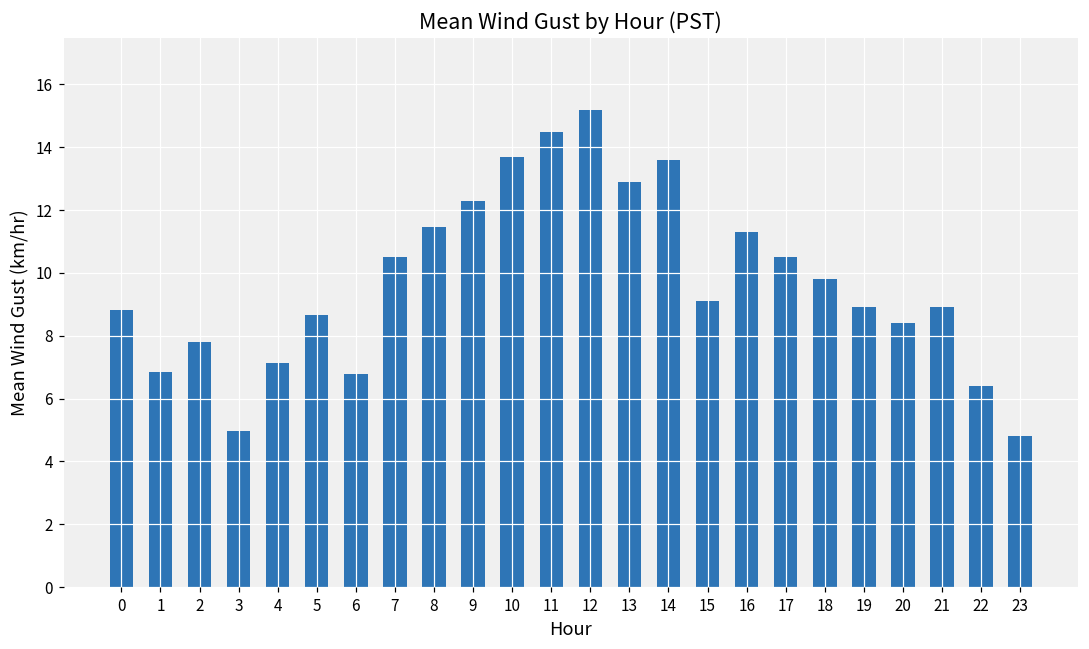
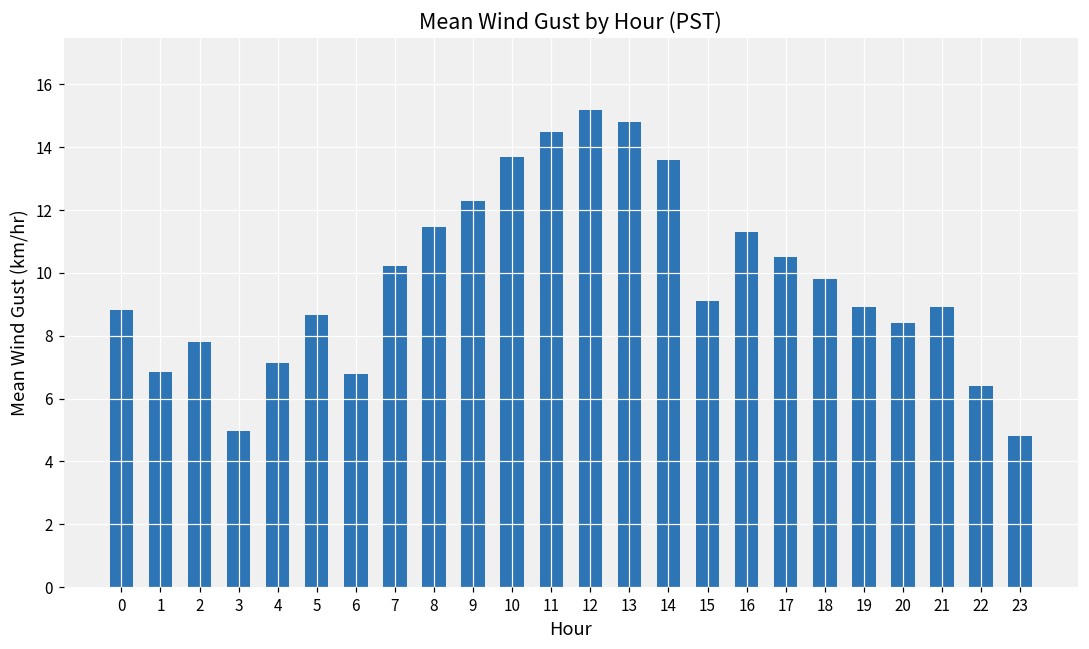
  {
    "0": 8.8,
    "1": 6.9,
    "2": 7.8,
    "3": 5.0,
    "4": 7.1,
    "5": 8.7,
    "6": 6.8,
-   "7": 10.5,
+   "7": 10.2,
    "8": 11.5,
    "9": 12.3,
    "10": 13.7,
    "11": 14.5,
    "12": 15.2,
-   "13": 12.9,
+   "13": 14.8,
    "14": 13.6,
    "15": 9.1,
    "16": 11.3,
    "17": 10.5,
    "18": 9.8,
    "19": 8.9,
    "20": 8.4,
    "21": 8.9,
    "22": 6.4,
    "23": 4.8
  }
